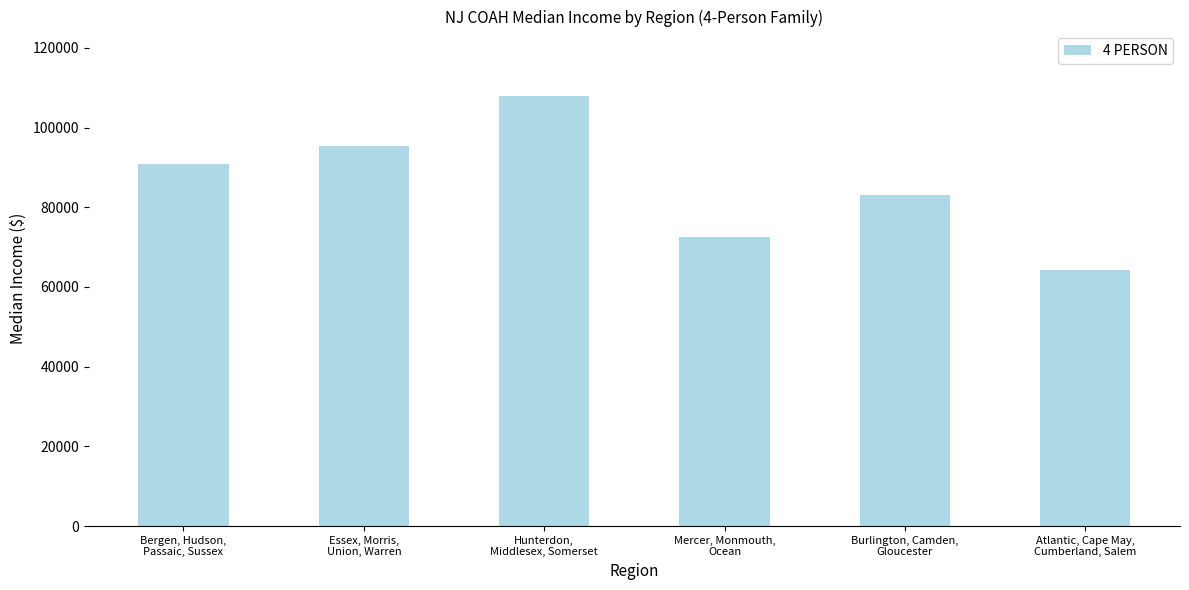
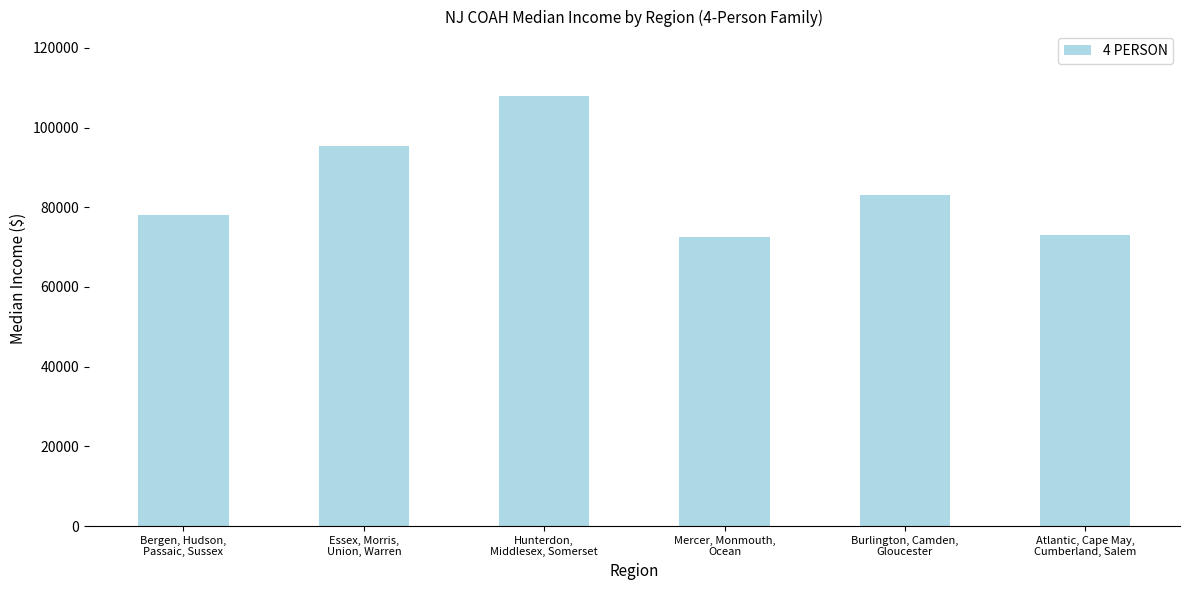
  {
-   "Bergen, Hudson, Passaic, Sussex": 91000,
+   "Bergen, Hudson, Passaic, Sussex": 78000,
    "Essex, Morris, Union, Warren": 95000,
    "Hunterdon, Middlesex, Somerset": 108000,
    "Mercer, Monmouth, Ocean": 72000,
    "Burlington, Camden, Gloucester": 83000,
-   "Atlantic, Cape May, Cumberland, Salem": 64000
+   "Atlantic, Cape May, Cumberland, Salem": 73000
  }
